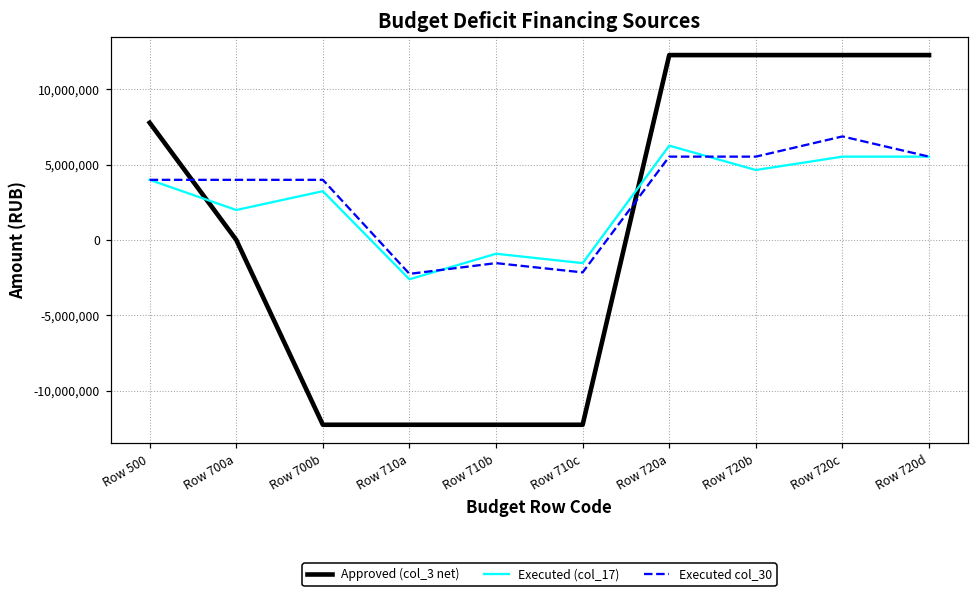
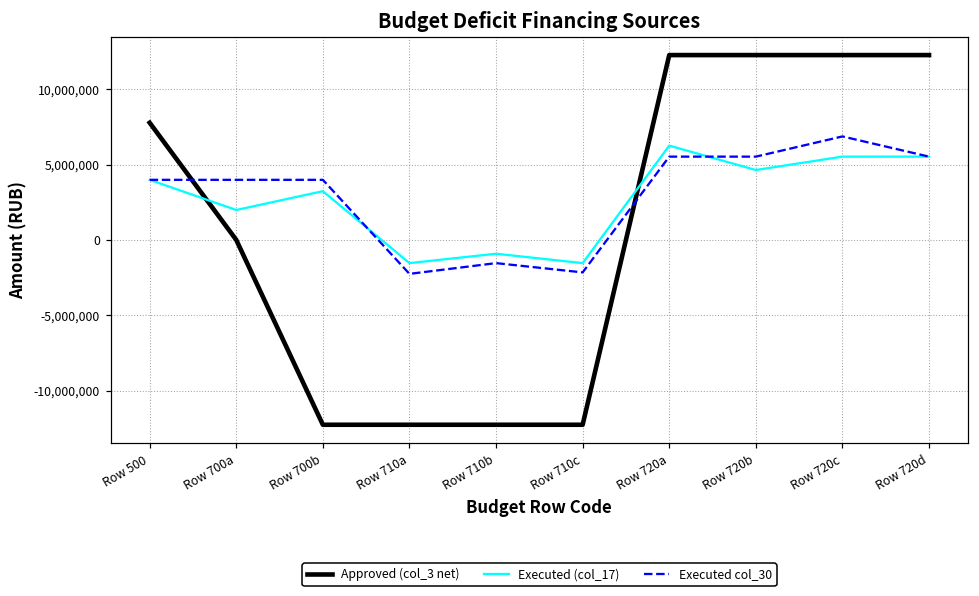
  {
    "Approved (col_3 net)": {
      "Row 500": "7,800,000",
      "Row 700a": "0",
      "Row 700b": "-12,300,000",
      "Row 710a": "-12,300,000",
      "Row 710b": "-12,300,000",
      "Row 710c": "-12,300,000",
      "Row 720a": "12,300,000",
      "Row 720b": "12,300,000",
      "Row 720c": "12,300,000",
      "Row 720d": "12,300,000"
    },
    "Executed (col_17)": {
      "Row 700a": "2,000,000",
      "Row 700b": "3,200,000",
-     "Row 710a": "-2,600,000",
+     "Row 710a": "-1,500,000",
      "Row 710b": "-900,000",
      "Row 710c": "-1,500,000",
      "Row 720a": "6,300,000",
      "Row 720b": "4,600,000",
      "Row 720c": "5,500,000"
    },
    "Executed col_30": {
      "Row 700a": "4,000,000",
      "Row 700b": "4,000,000",
      "Row 710a": "-2,300,000",
      "Row 710b": "-1,500,000",
      "Row 710c": "-2,200,000",
      "Row 720a": "5,500,000",
      "Row 720b": "5,500,000",
      "Row 720c": "6,900,000"
    }
  }
